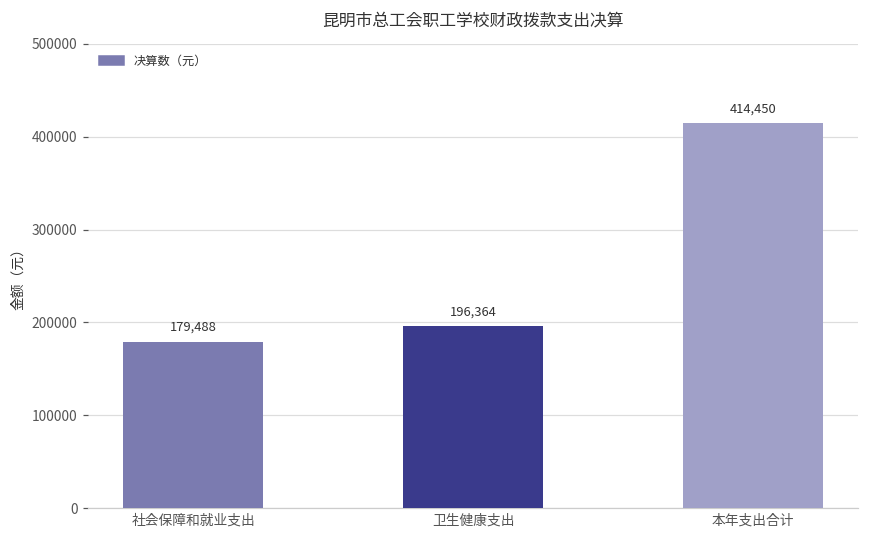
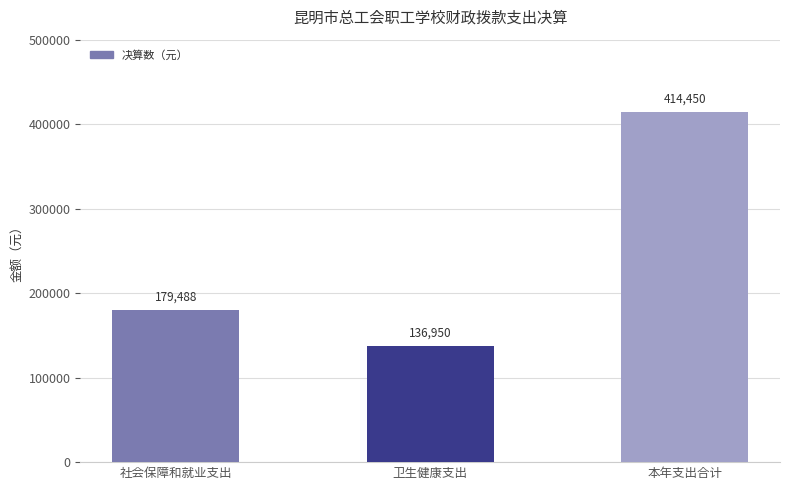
  {
    "社会保障和就业支出": "179,488",
-   "卫生健康支出": "196,364",
+   "卫生健康支出": "136,950",
    "本年支出合计": "414,450"
  }
